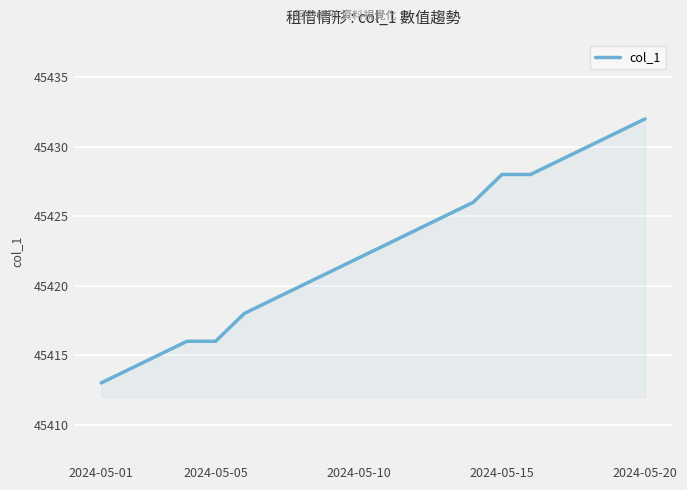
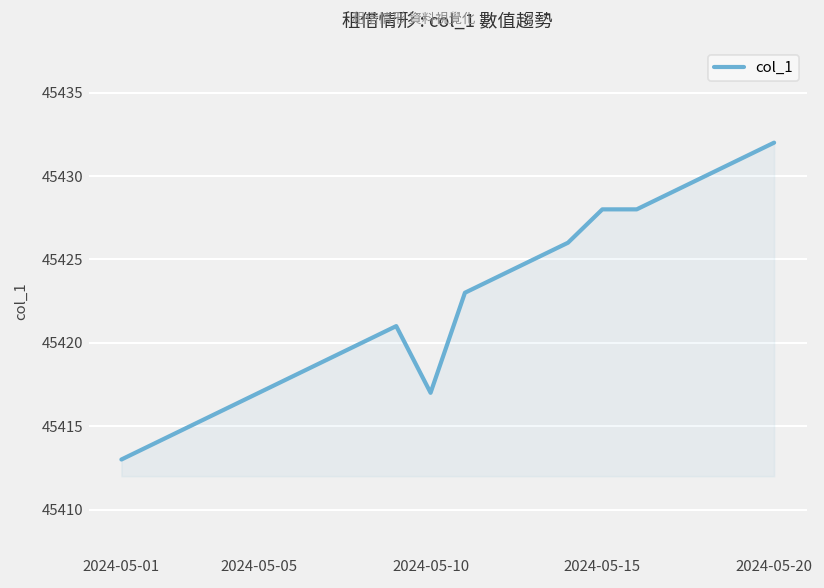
  {
    "2024-05-01": 45413,
-   "2024-05-05": 45416,
-   "2024-05-10": 45422,
+   "2024-05-05": 45417,
+   "2024-05-10": 45417,
    "2024-05-15": 45428,
    "2024-05-20": 45432
  }
